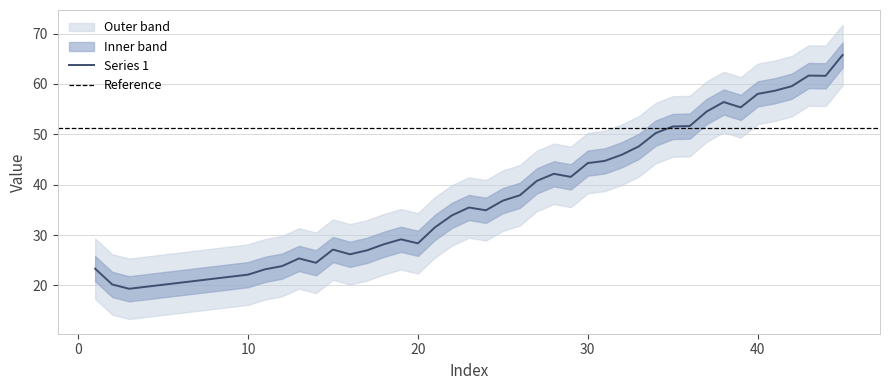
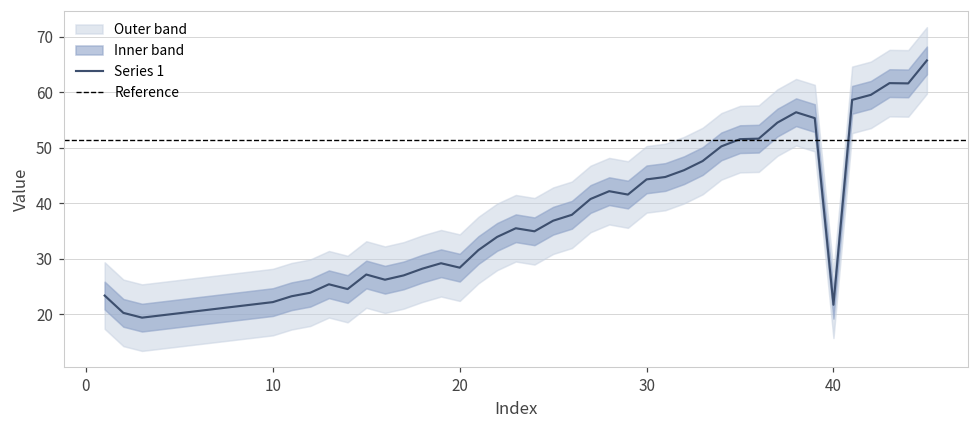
  {
    "Series 1": {
      "10": 22,
      "20": 28,
      "30": 44,
-     "40": 58
+     "40": 22
    }
  }
